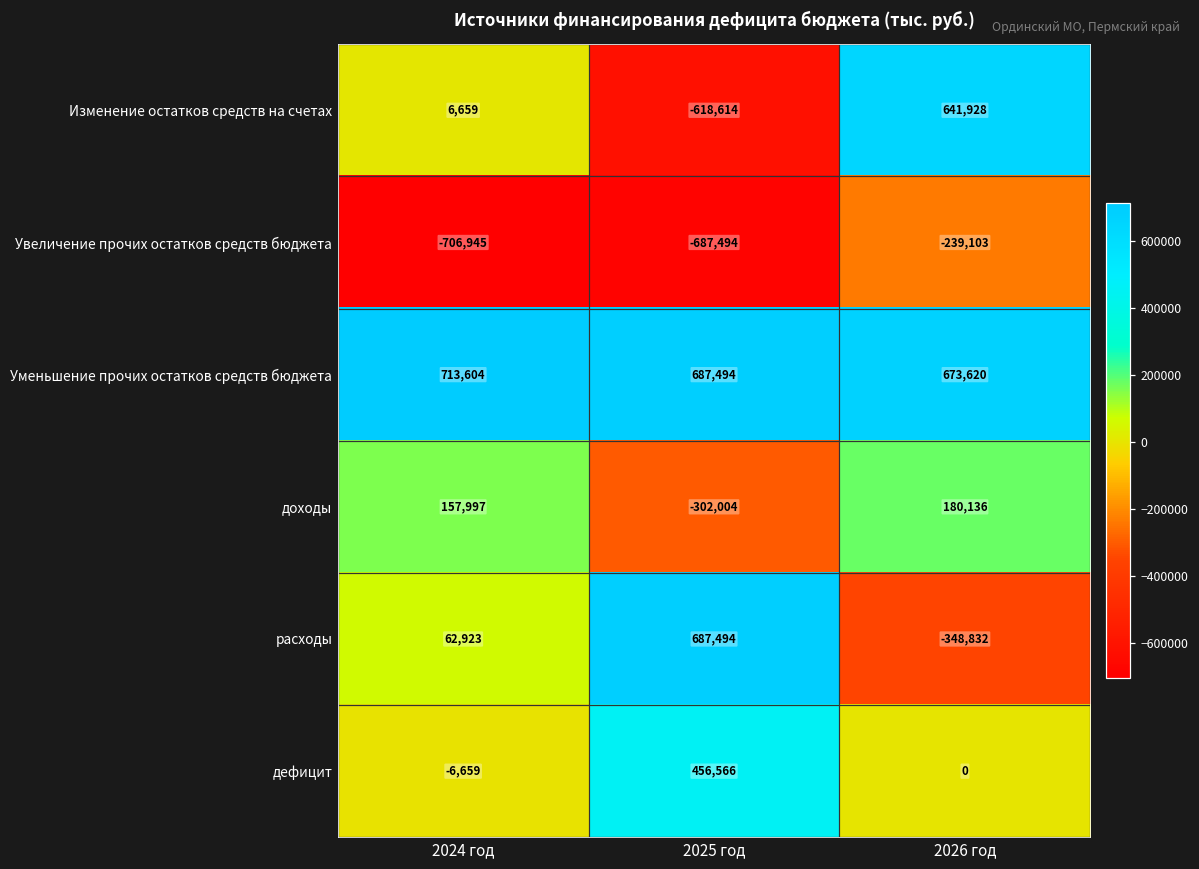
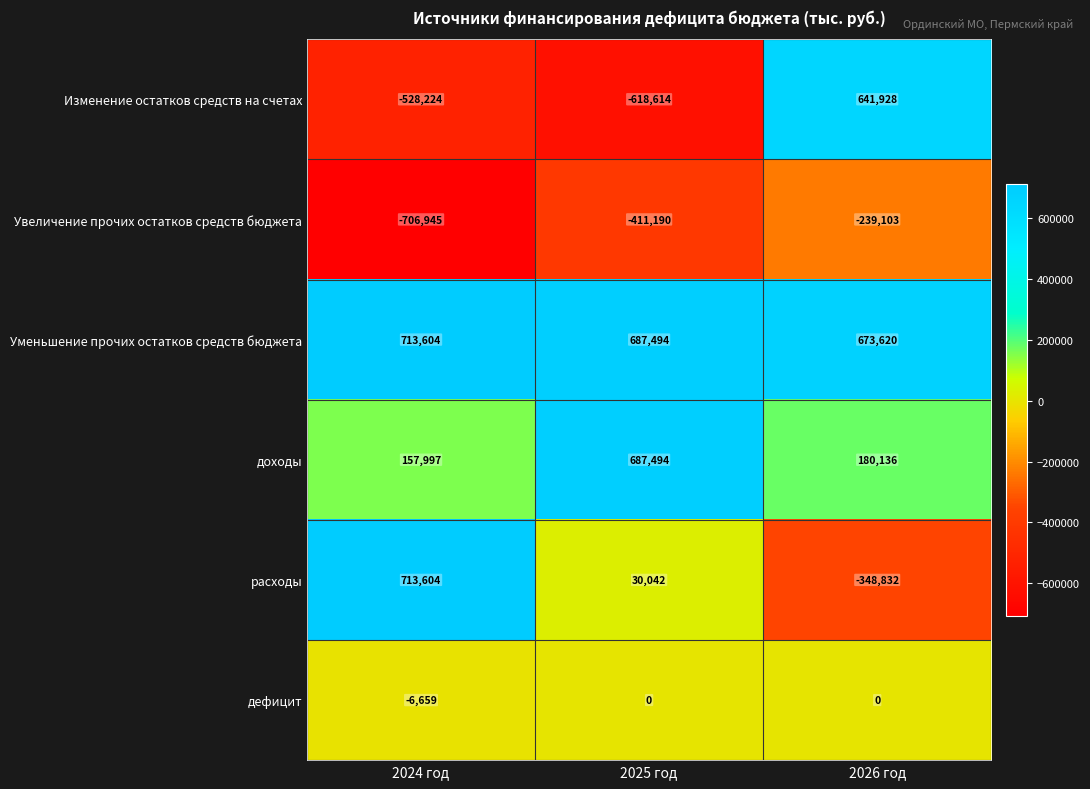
  {
    "Изменение остатков средств на счетах": {
-     "2024 год": "6,659"
+     "2024 год": "-528,224"
    },
    "Увеличение прочих остатков средств бюджета": {
-     "2025 год": "-687,494"
+     "2025 год": "-411,190"
    },
    "доходы": {
-     "2025 год": "-302,004"
+     "2025 год": "687,494"
    },
    "расходы": {
-     "2024 год": "62,923",
-     "2025 год": "687,494"
+     "2024 год": "713,604",
+     "2025 год": "30,042"
    },
    "дефицит": {
-     "2025 год": "456,566"
+     "2025 год": "0"
    }
  }
